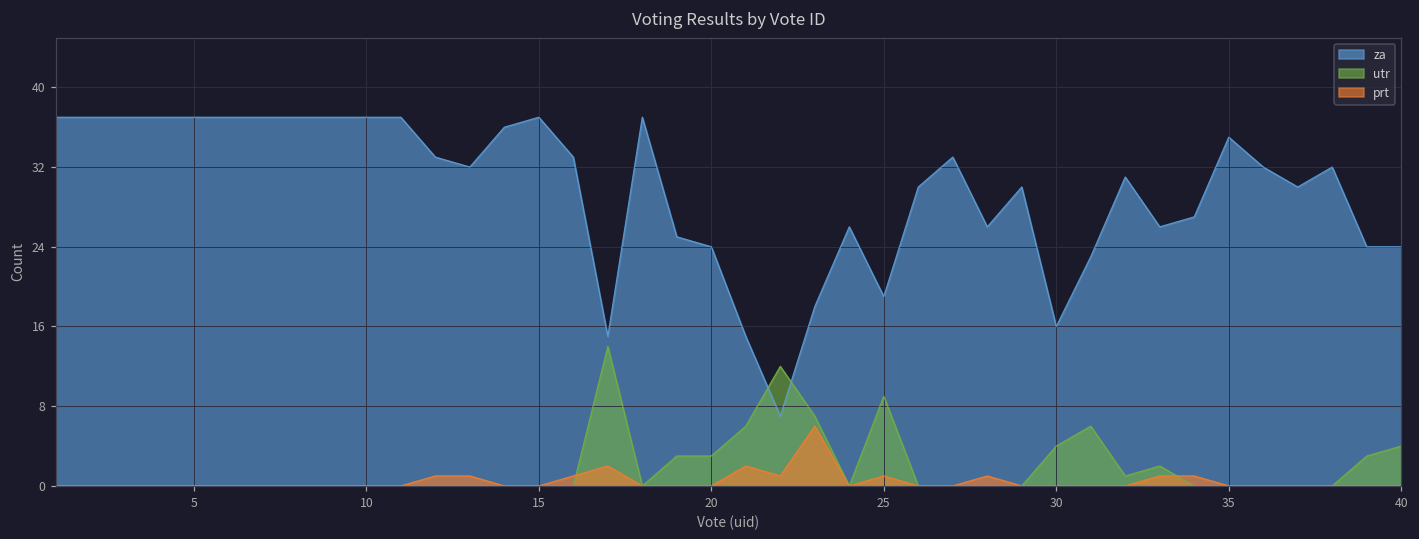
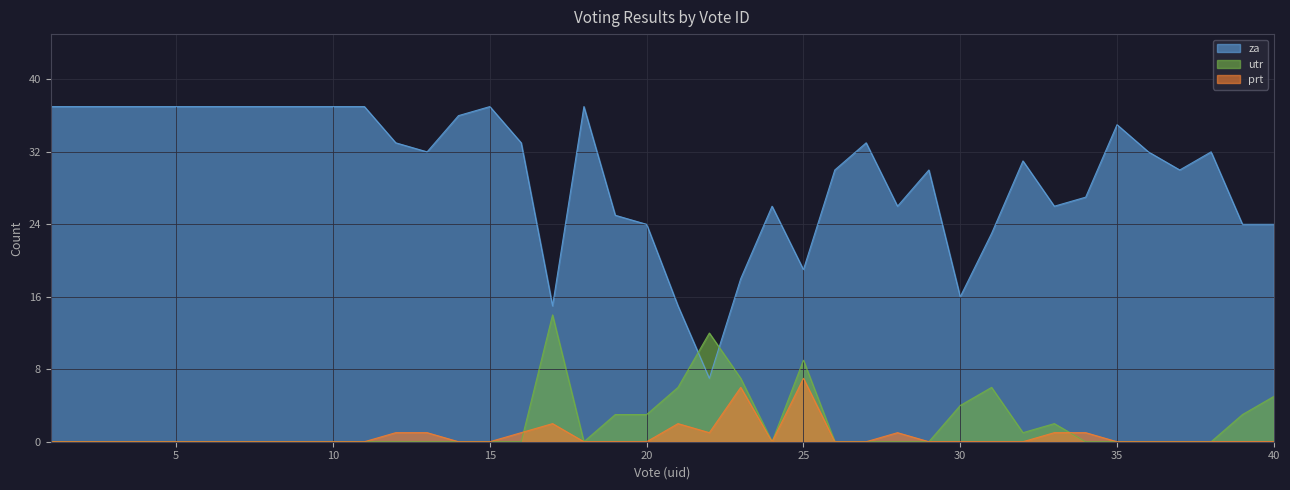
  {
    "za": {
      "5": 37,
      "10": 37,
      "15": 37,
      "20": 24,
      "25": 19,
      "30": 16,
      "35": 35,
      "40": 24
    },
    "utr": {
      "20": 3,
      "25": 9,
      "30": 4,
-     "40": 4
+     "40": 5
    },
    "prt": {
      "20": 0,
-     "25": 1,
+     "25": 7,
      "30": 0,
      "40": 0
    }
  }
